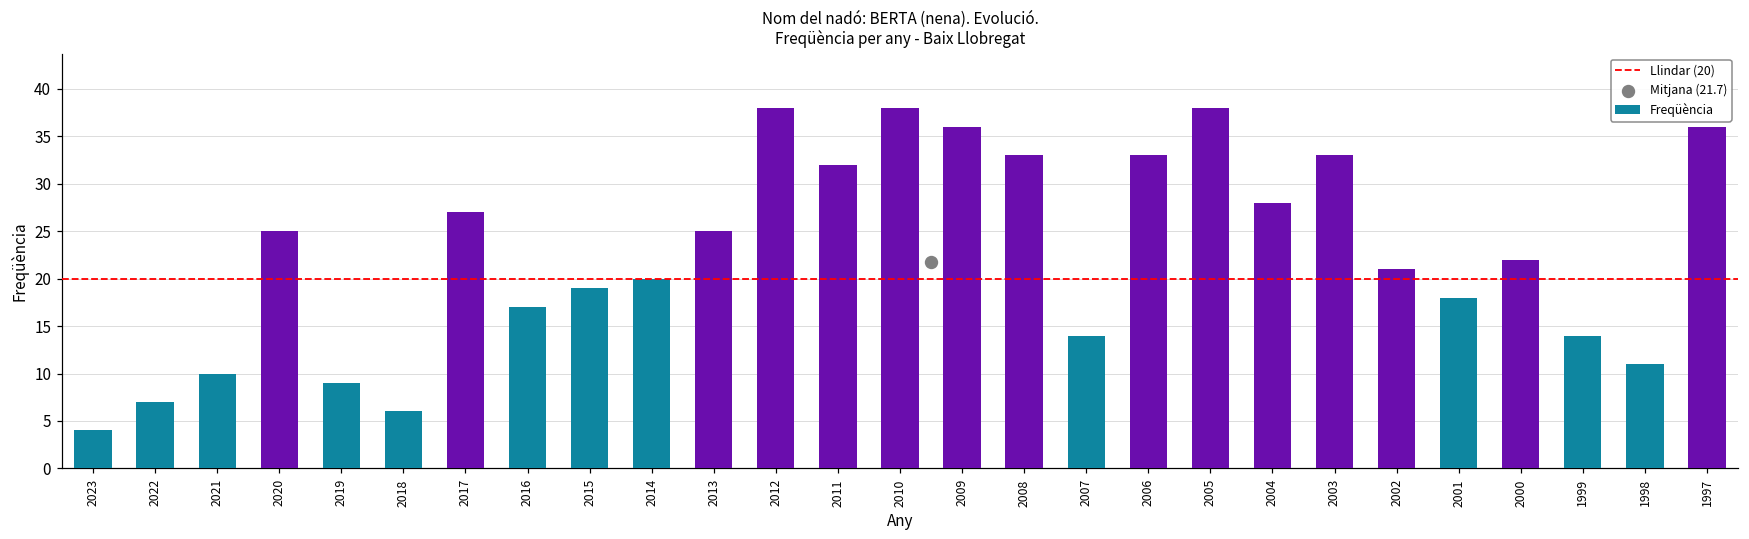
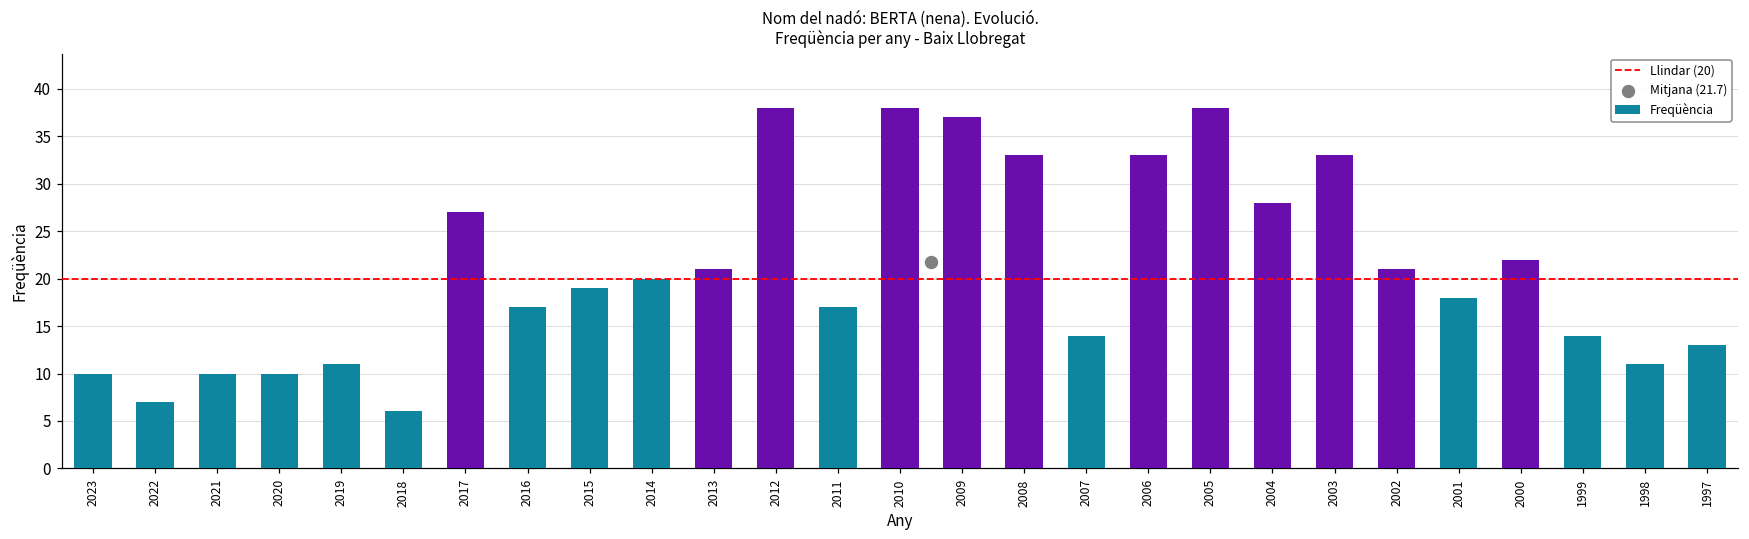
  {
    "Freqüència": {
-     "2023": 4,
+     "2023": 10,
      "2022": 7,
      "2021": 10,
-     "2020": 25,
-     "2019": 9,
+     "2020": 10,
+     "2019": 11,
      "2018": 6,
      "2017": 27,
      "2016": 17,
      "2015": 19,
      "2014": 20,
-     "2013": 25,
+     "2013": 21,
      "2012": 38,
-     "2011": 32,
+     "2011": 17,
      "2010": 38,
-     "2009": 36,
+     "2009": 37,
      "2008": 33,
      "2007": 14,
      "2006": 33,
      "2005": 38,
      "2004": 28,
      "2003": 33,
      "2002": 21,
      "2001": 18,
      "2000": 22,
      "1999": 14,
      "1998": 11,
-     "1997": 36
+     "1997": 13
    }
  }
